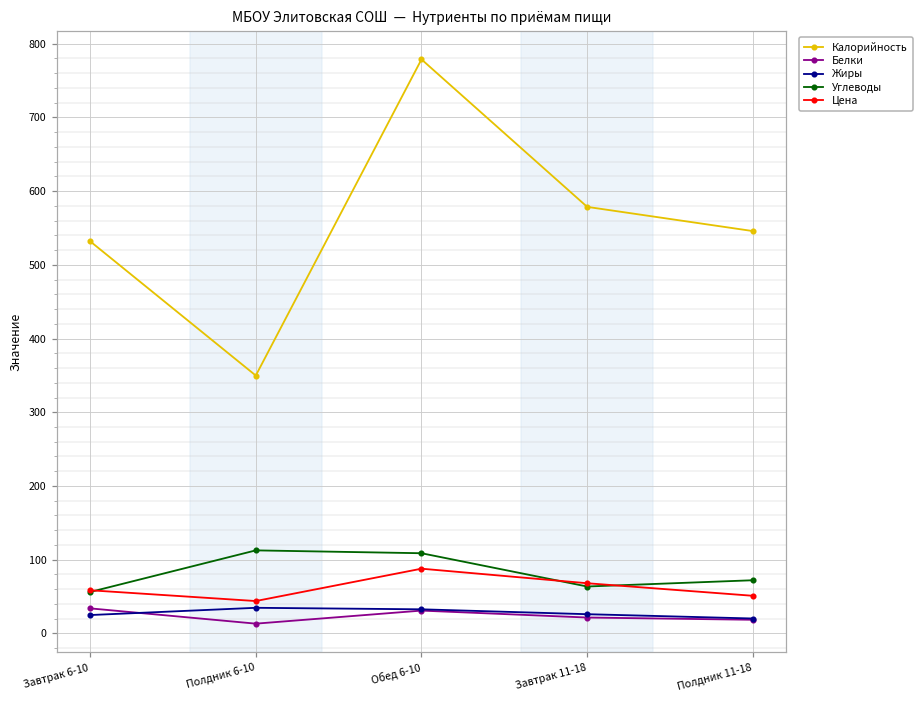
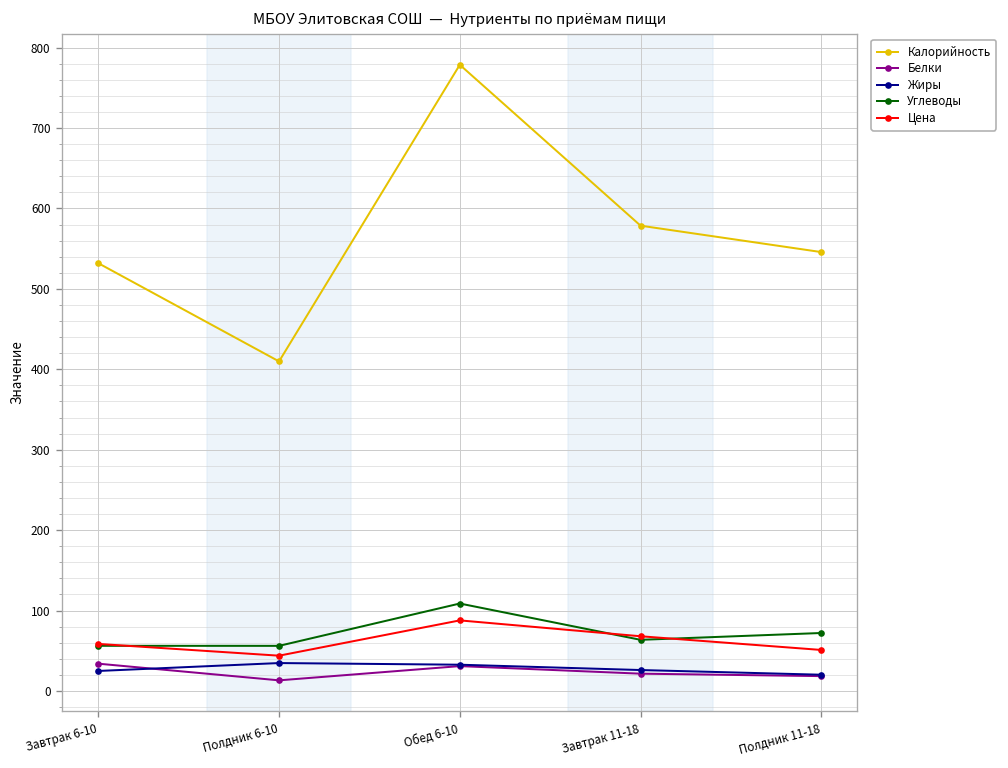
  {
    "Калорийность": {
      "Завтрак 6-10": 530,
-     "Полдник 6-10": 350,
+     "Полдник 6-10": 410,
      "Обед 6-10": 780,
      "Завтрак 11-18": 580,
      "Полдник 11-18": 550
    },
    "Белки": {
      "Завтрак 6-10": 30,
      "Полдник 6-10": 10,
      "Завтрак 11-18": 20
    },
    "Жиры": {
      "Завтрак 6-10": 20,
      "Полдник 6-10": 30,
      "Завтрак 11-18": 30
    },
    "Углеводы": {
-     "Полдник 6-10": 110,
+     "Полдник 6-10": 60,
      "Обед 6-10": 110,
      "Завтрак 11-18": 60,
      "Полдник 11-18": 70
    },
    "Цена": {
      "Полдник 6-10": 40,
      "Обед 6-10": 90,
      "Завтрак 11-18": 70,
      "Полдник 11-18": 50
    }
  }
